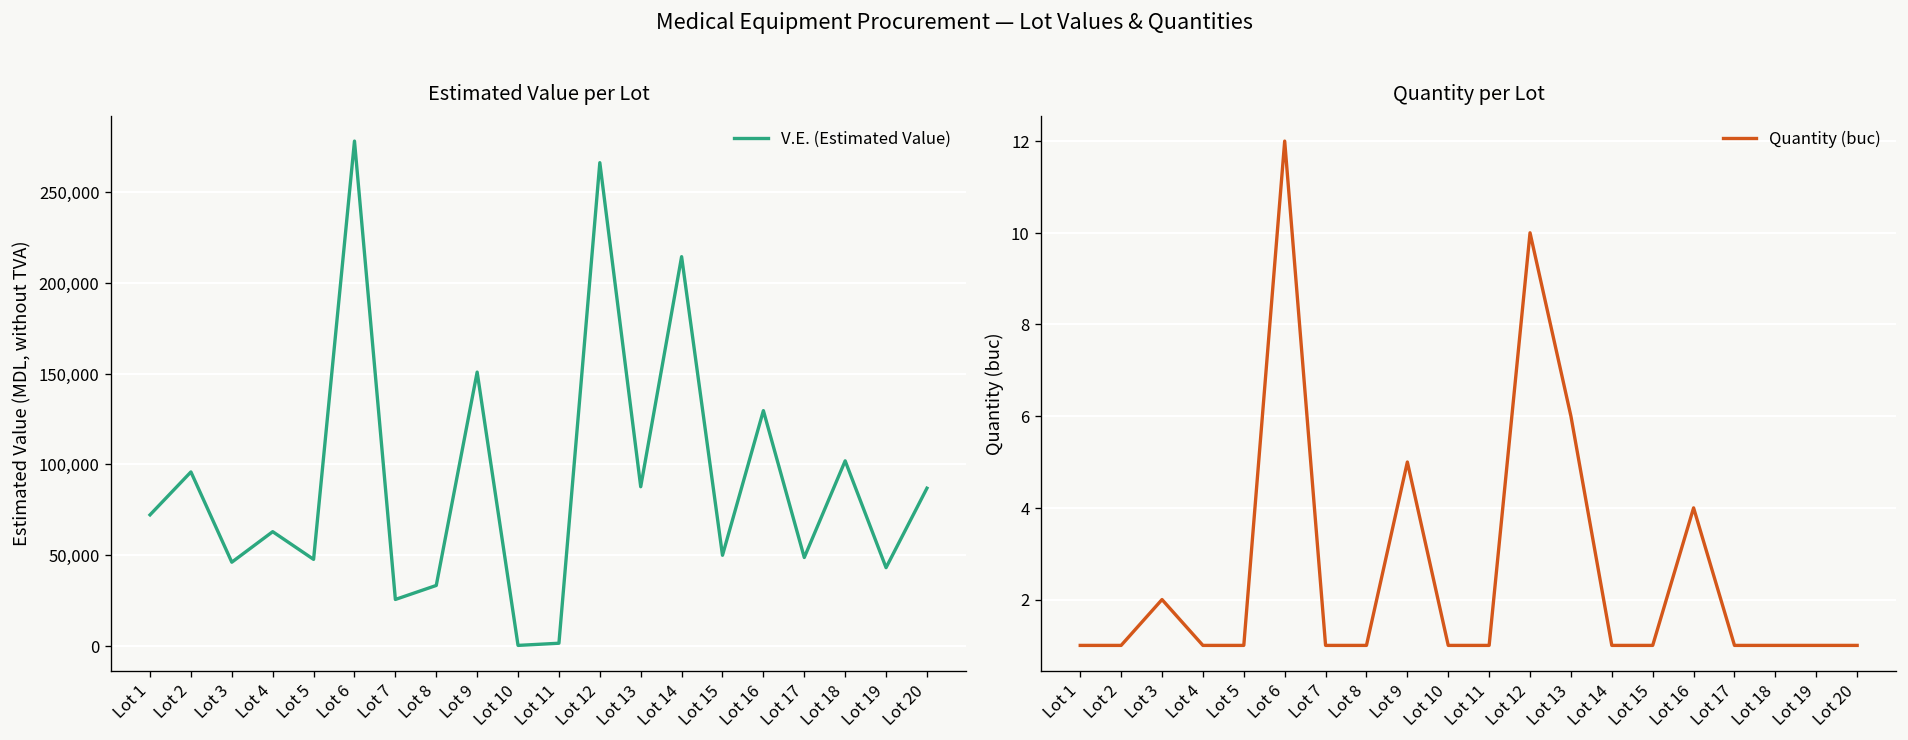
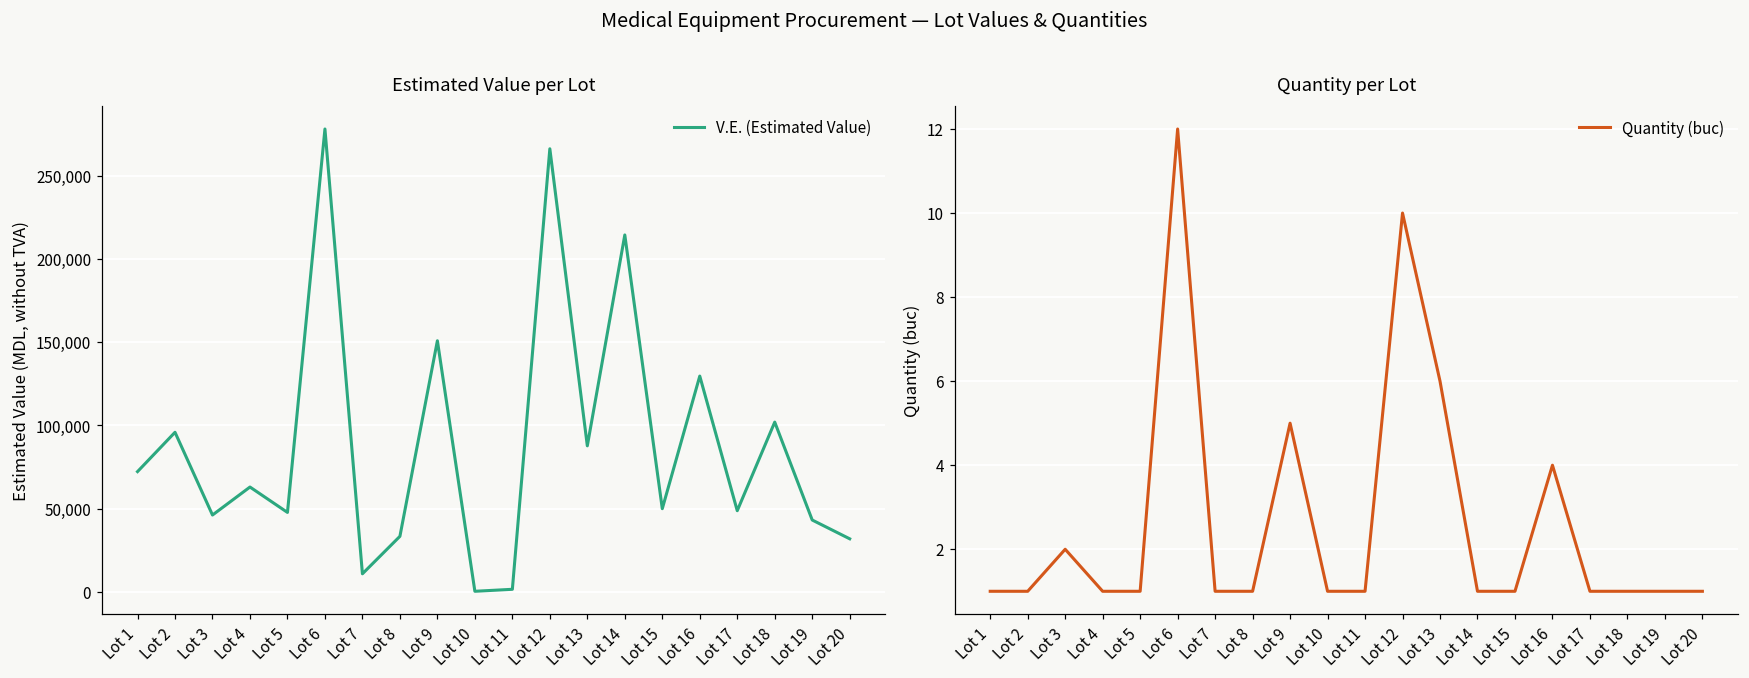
  {
    "Estimated Value per Lot": {
      "Lot 1": "72,000",
      "Lot 2": "96,000",
      "Lot 3": "46,000",
      "Lot 4": "63,000",
      "Lot 5": "48,000",
      "Lot 6": "278,000",
-     "Lot 7": "26,000",
+     "Lot 7": "11,000",
      "Lot 8": "33,000",
      "Lot 9": "151,000",
      "Lot 10": "0",
      "Lot 11": "2,000",
      "Lot 12": "266,000",
      "Lot 13": "88,000",
      "Lot 14": "214,000",
      "Lot 15": "50,000",
      "Lot 16": "130,000",
      "Lot 17": "49,000",
      "Lot 18": "102,000",
      "Lot 19": "43,000",
-     "Lot 20": "87,000"
+     "Lot 20": "32,000"
    },
    "Quantity per Lot": {
      "Lot 1": "1.0",
      "Lot 2": "1.0",
      "Lot 3": "2.0",
      "Lot 4": "1.0",
      "Lot 5": "1.0",
      "Lot 6": "12.0",
      "Lot 7": "1.0",
      "Lot 8": "1.0",
      "Lot 9": "5.0",
      "Lot 10": "1.0",
      "Lot 11": "1.0",
      "Lot 12": "10.0",
      "Lot 13": "6.0",
      "Lot 14": "1.0",
      "Lot 15": "1.0",
      "Lot 16": "4.0",
      "Lot 17": "1.0",
      "Lot 18": "1.0",
      "Lot 19": "1.0",
      "Lot 20": "1.0"
    }
  }
